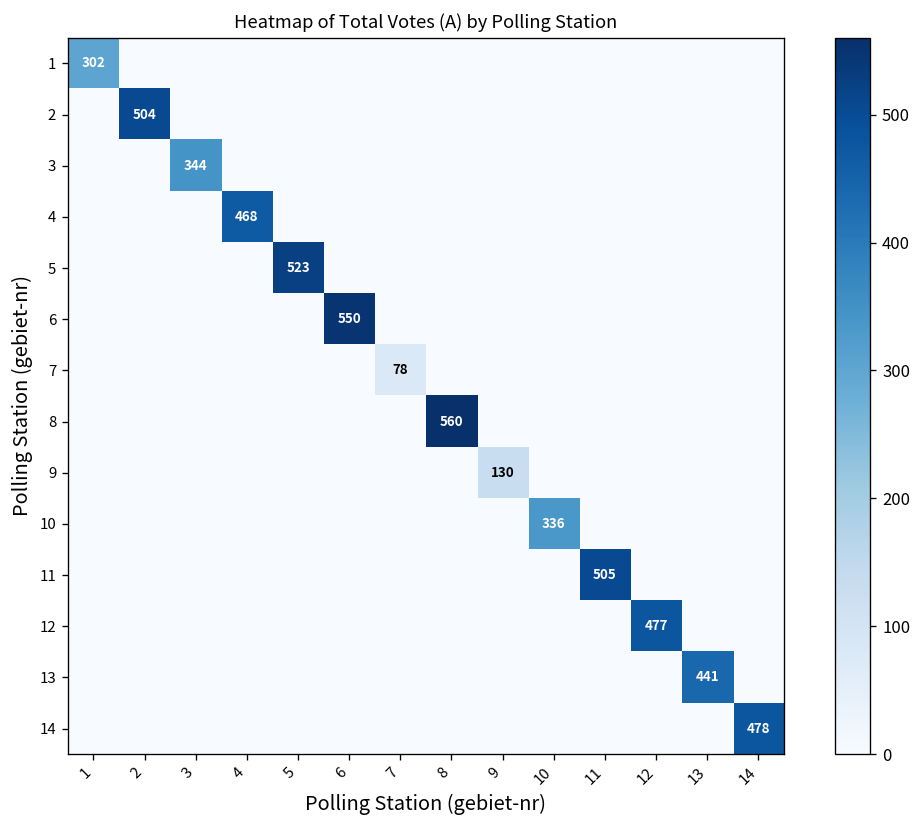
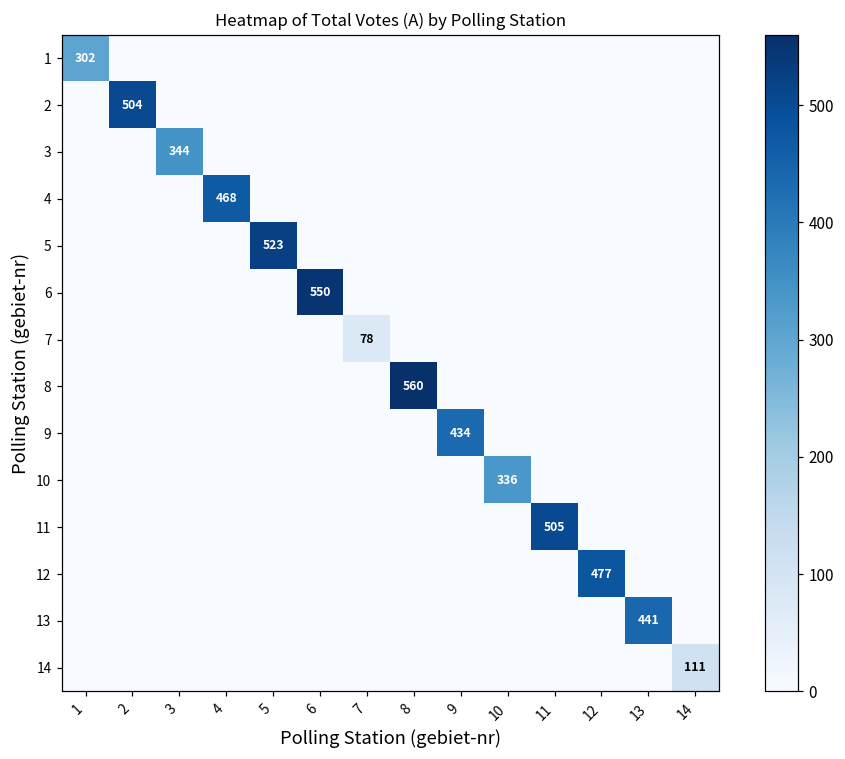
  {
    "1": {
      "1": 302
    },
    "2": {
      "2": 504
    },
    "3": {
      "3": 344
    },
    "4": {
      "4": 468
    },
    "5": {
      "5": 523
    },
    "6": {
      "6": 550
    },
    "7": {
      "7": 78
    },
    "8": {
      "8": 560
    },
    "9": {
-     "9": 130
+     "9": 434
    },
    "10": {
      "10": 336
    },
    "11": {
      "11": 505
    },
    "12": {
      "12": 477
    },
    "13": {
      "13": 441
    },
    "14": {
-     "14": 478
+     "14": 111
    }
  }
